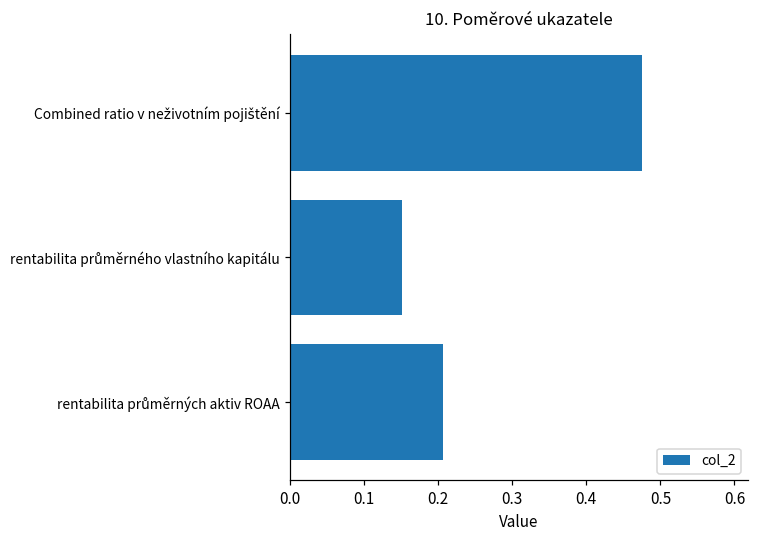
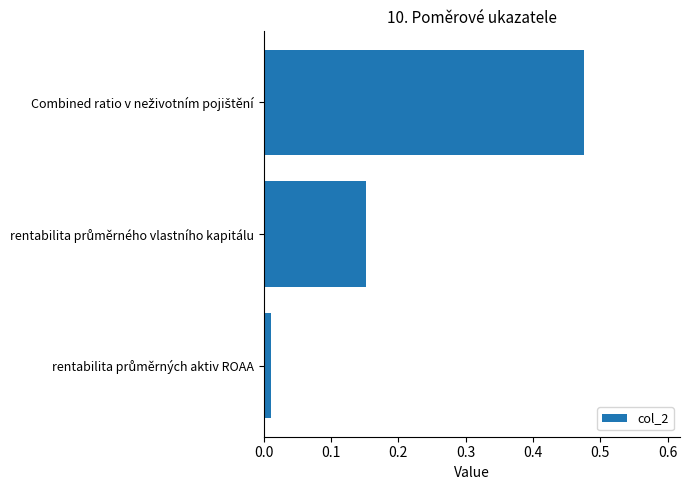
  {
    "Combined ratio v neživotním pojištění": 0.48,
    "rentabilita průměrného vlastního kapitálu": 0.15,
-   "rentabilita průměrných aktiv ROAA": 0.21
+   "rentabilita průměrných aktiv ROAA": 0.01
  }
